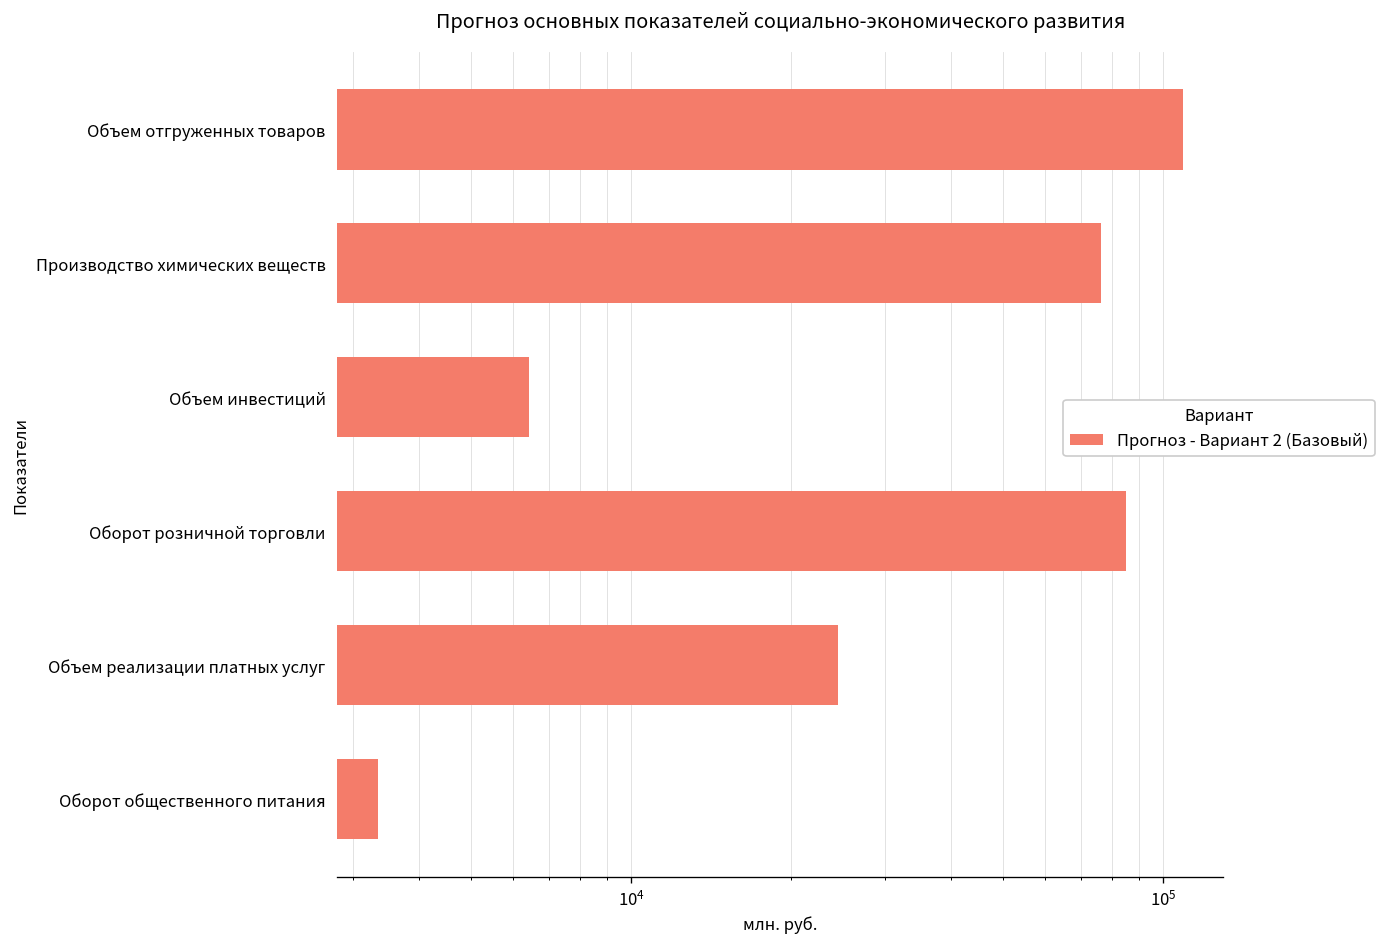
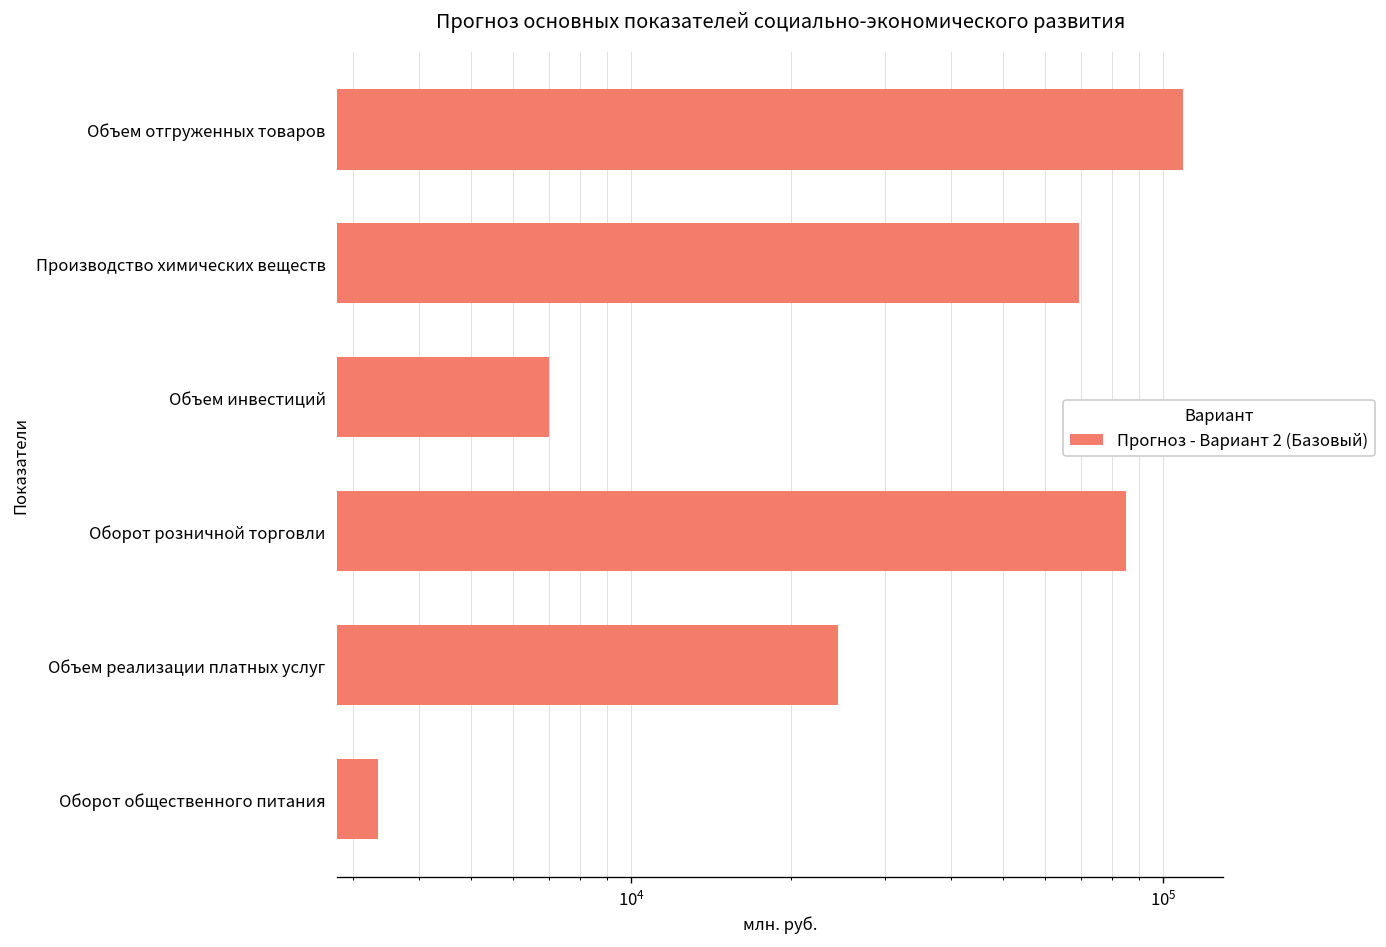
  {
    "Объем отгруженных товаров": 109000,
-   "Производство химических веществ": 77000,
-   "Объем инвестиций": 6400,
+   "Производство химических веществ": 69000,
+   "Объем инвестиций": 7000,
    "Оборот розничной торговли": 85000,
    "Объем реализации платных услуг": 25000,
    "Оборот общественного питания": 3300
  }
